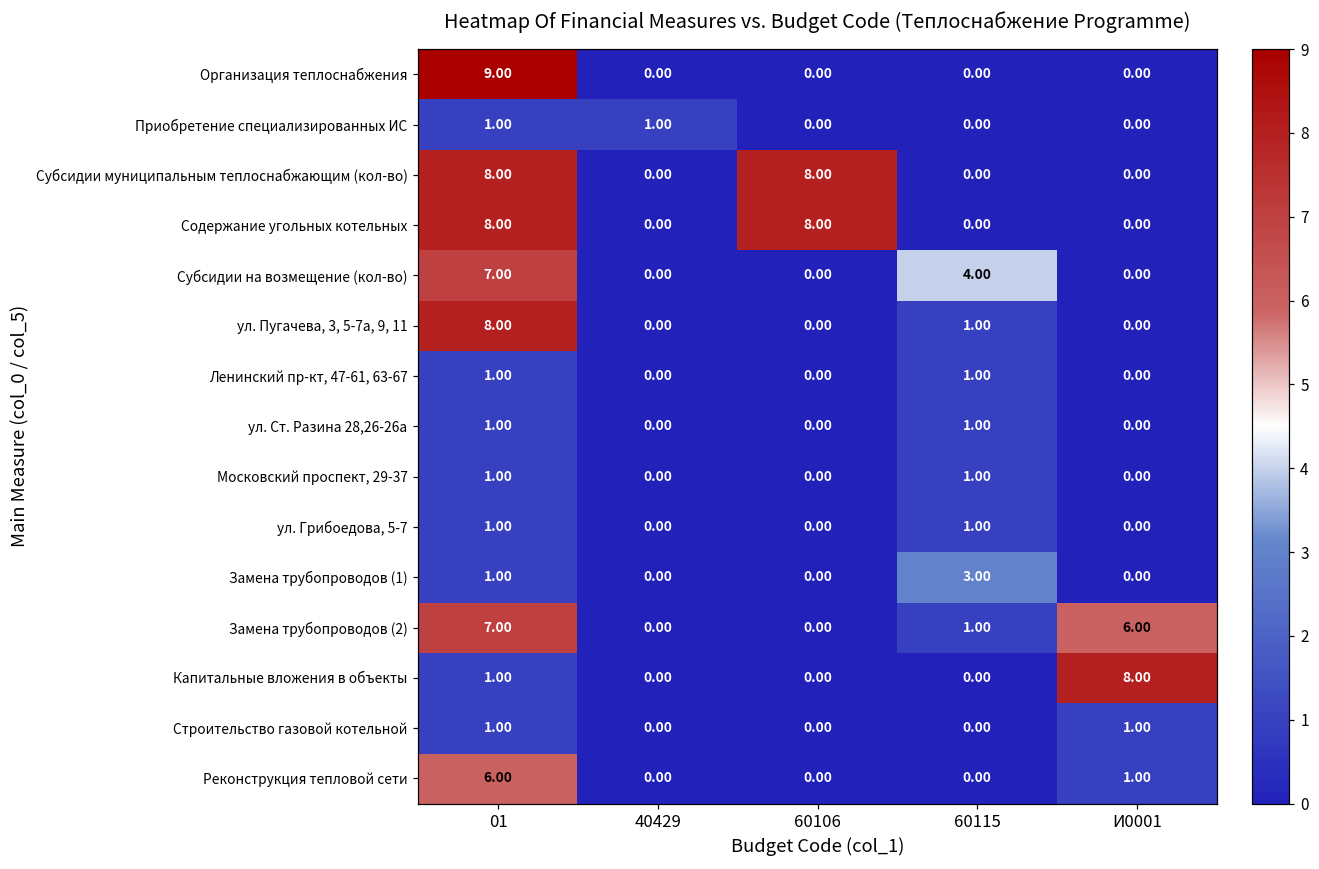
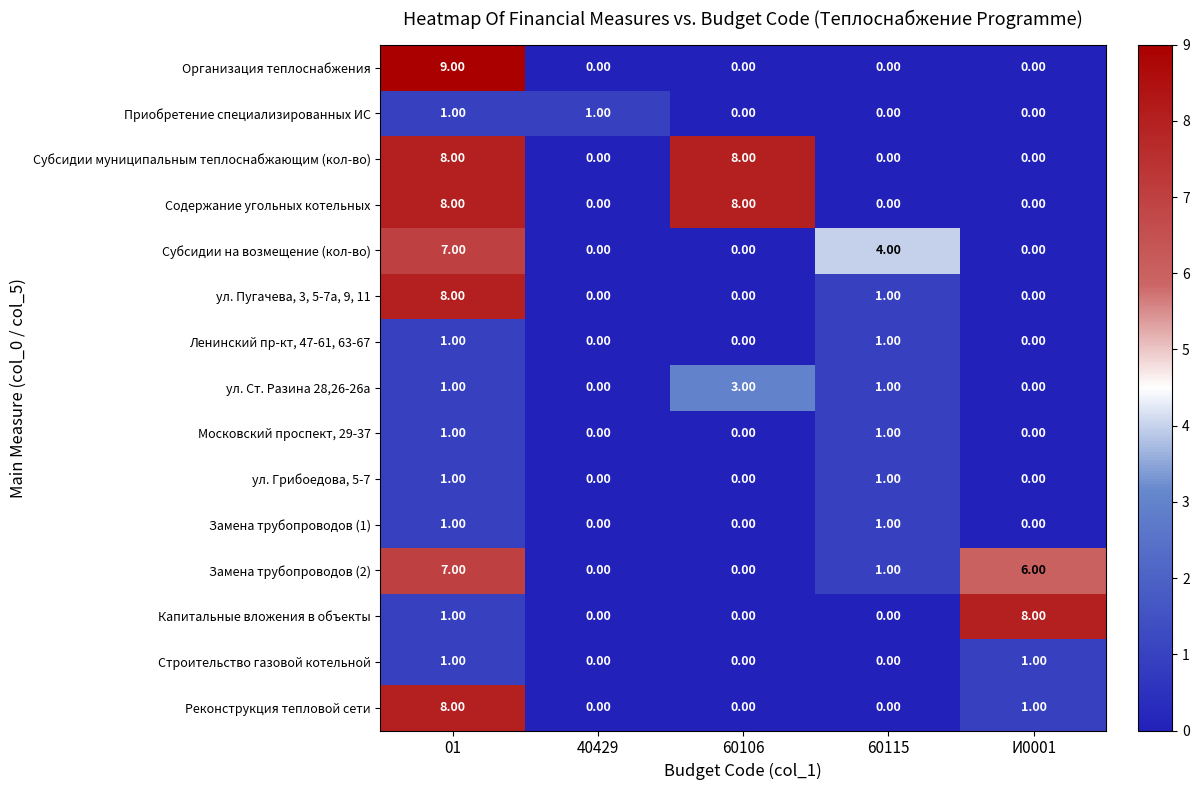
  {
    "Организация теплоснабжения": {
      "01": 9.00,
      "40429": 0.00,
      "60106": 0.00,
      "60115": 0.00,
      "И0001": 0.00
    },
    "Приобретение специализированных ИС": {
      "01": 1.00,
      "40429": 1.00,
      "60106": 0.00,
      "60115": 0.00,
      "И0001": 0.00
    },
    "Субсидии муниципальным теплоснабжающим (кол-во)": {
      "01": 8.00,
      "40429": 0.00,
      "60106": 8.00,
      "60115": 0.00,
      "И0001": 0.00
    },
    "Содержание угольных котельных": {
      "01": 8.00,
      "40429": 0.00,
      "60106": 8.00,
      "60115": 0.00,
      "И0001": 0.00
    },
    "Субсидии на возмещение (кол-во)": {
      "01": 7.00,
      "40429": 0.00,
      "60106": 0.00,
      "60115": 4.00,
      "И0001": 0.00
    },
    "ул. Пугачева, 3, 5-7а, 9, 11": {
      "01": 8.00,
      "40429": 0.00,
      "60106": 0.00,
      "60115": 1.00,
      "И0001": 0.00
    },
    "Ленинский пр-кт, 47-61, 63-67": {
      "01": 1.00,
      "40429": 0.00,
      "60106": 0.00,
      "60115": 1.00,
      "И0001": 0.00
    },
    "ул. Ст. Разина 28,26-26а": {
      "01": 1.00,
      "40429": 0.00,
-     "60106": 0.00,
+     "60106": 3.00,
      "60115": 1.00,
      "И0001": 0.00
    },
    "Московский проспект, 29-37": {
      "01": 1.00,
      "40429": 0.00,
      "60106": 0.00,
      "60115": 1.00,
      "И0001": 0.00
    },
    "ул. Грибоедова, 5-7": {
      "01": 1.00,
      "40429": 0.00,
      "60106": 0.00,
      "60115": 1.00,
      "И0001": 0.00
    },
    "Замена трубопроводов (1)": {
      "01": 1.00,
      "40429": 0.00,
      "60106": 0.00,
-     "60115": 3.00,
+     "60115": 1.00,
      "И0001": 0.00
    },
    "Замена трубопроводов (2)": {
      "01": 7.00,
      "40429": 0.00,
      "60106": 0.00,
      "60115": 1.00,
      "И0001": 6.00
    },
    "Капитальные вложения в объекты": {
      "01": 1.00,
      "40429": 0.00,
      "60106": 0.00,
      "60115": 0.00,
      "И0001": 8.00
    },
    "Строительство газовой котельной": {
      "01": 1.00,
      "40429": 0.00,
      "60106": 0.00,
      "60115": 0.00,
      "И0001": 1.00
    },
    "Реконструкция тепловой сети": {
-     "01": 6.00,
+     "01": 8.00,
      "40429": 0.00,
      "60106": 0.00,
      "60115": 0.00,
      "И0001": 1.00
    }
  }
